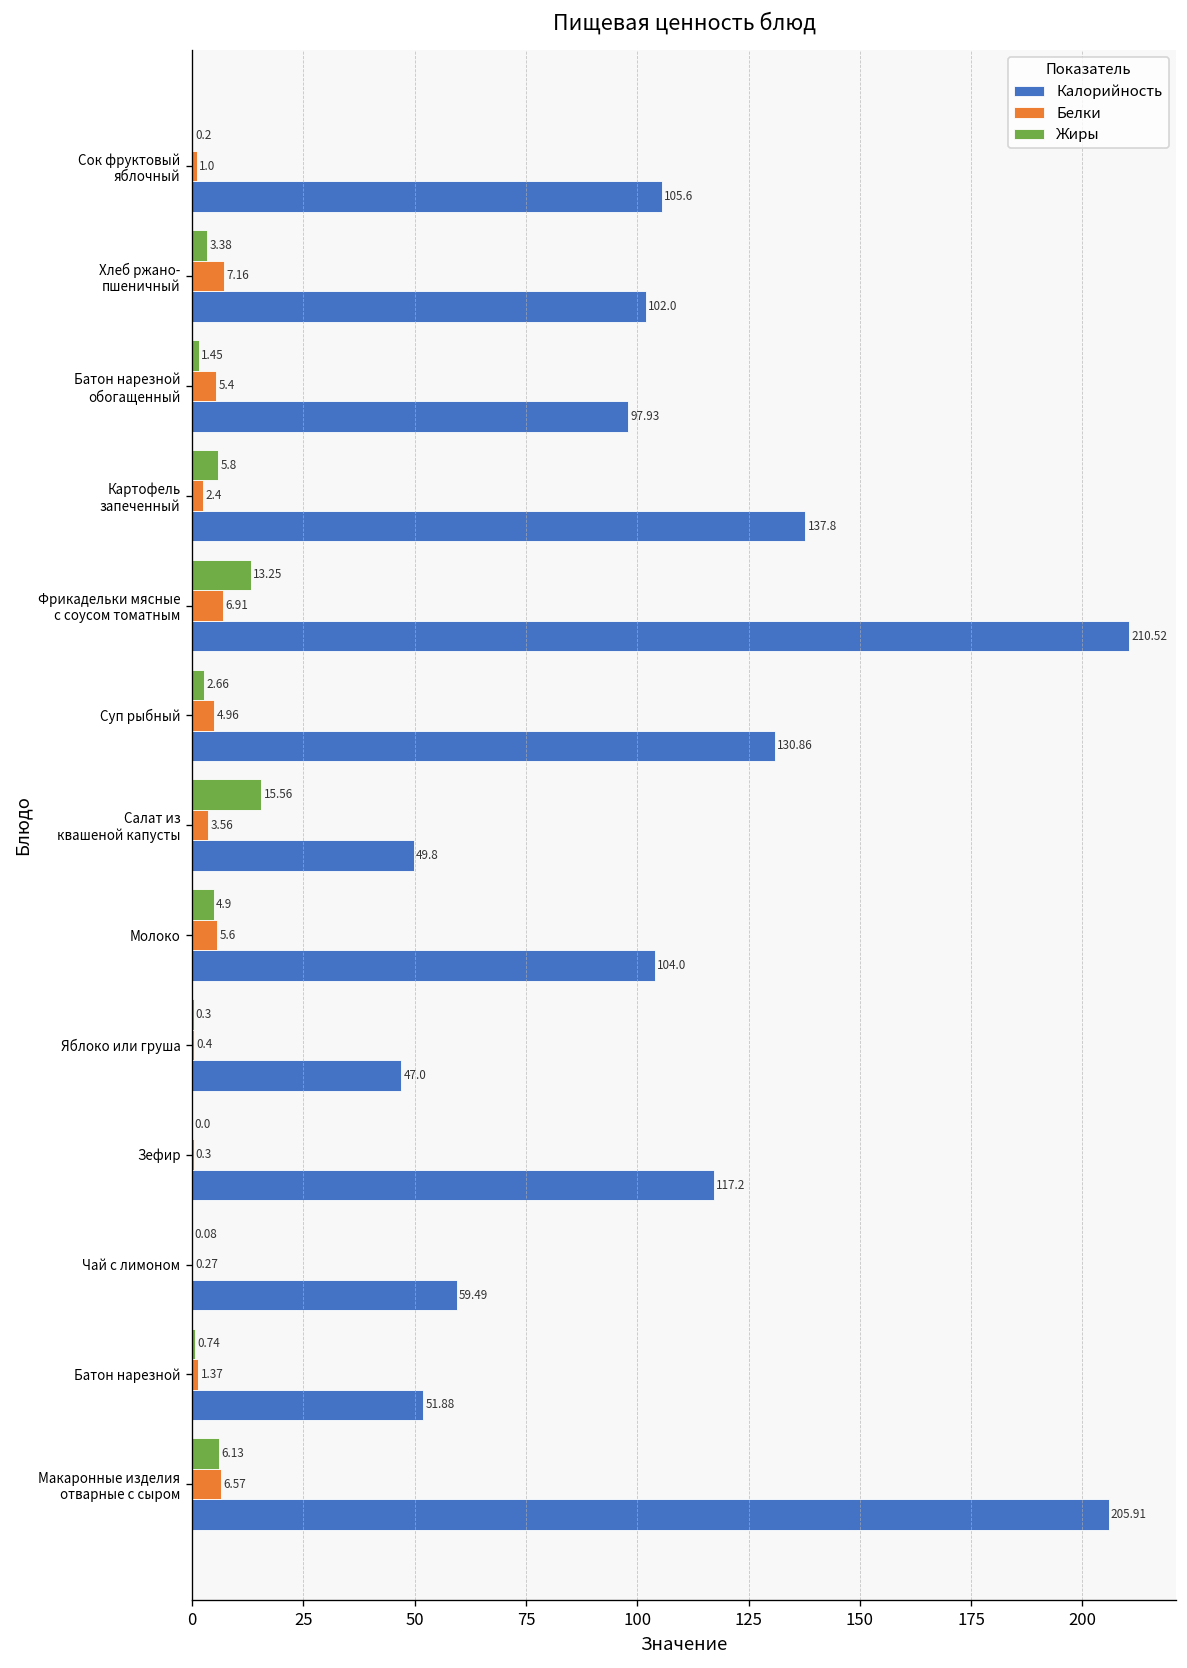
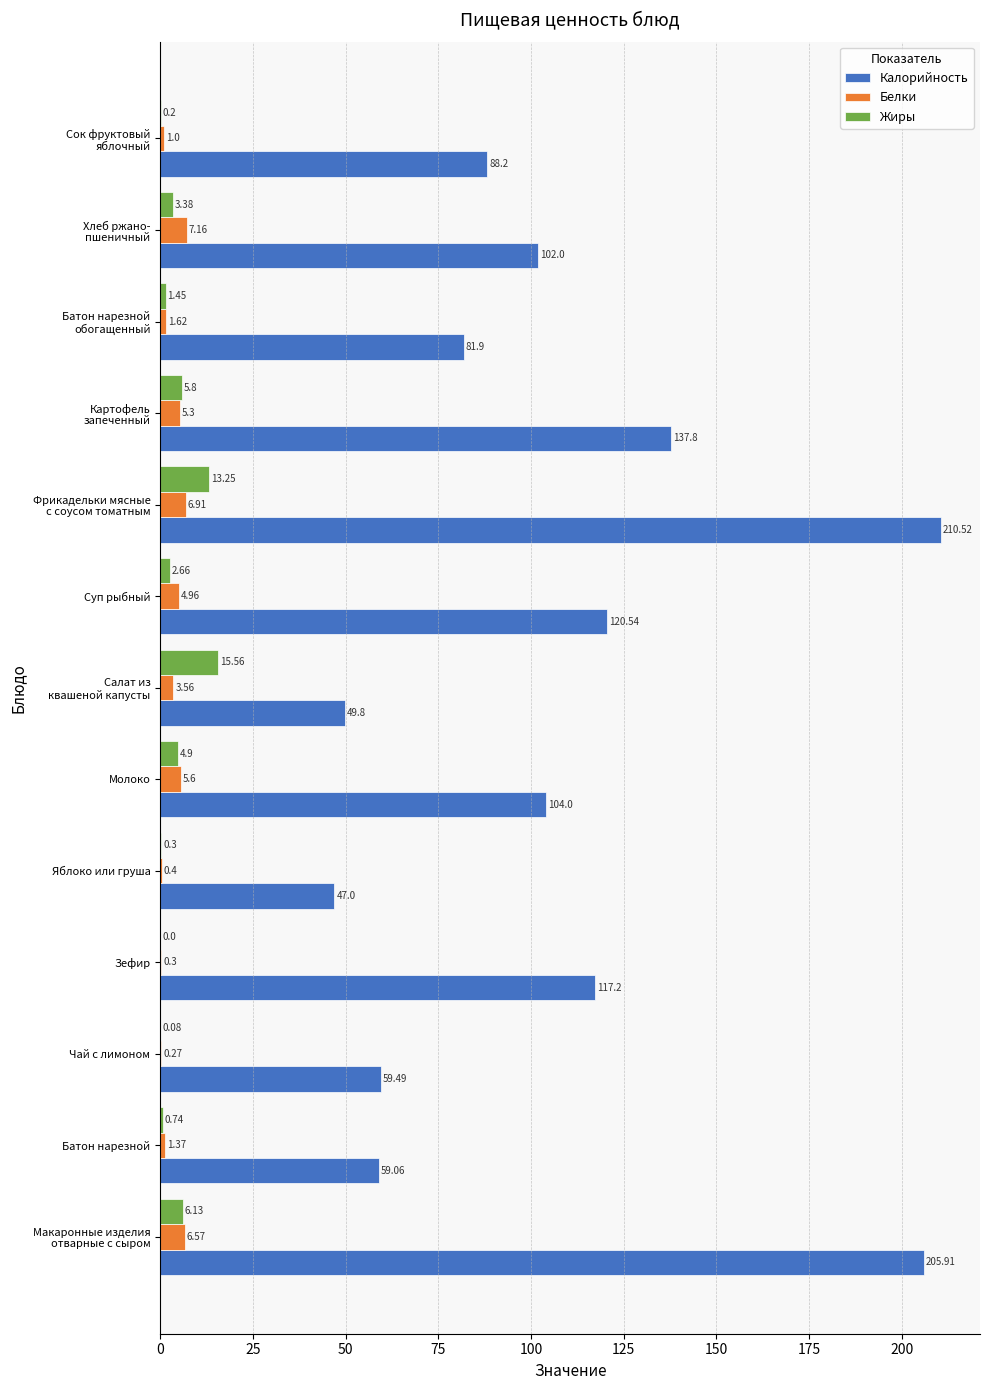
  {
    "Калорийность": {
-     "Сок фруктовый яблочный": 105.6,
+     "Сок фруктовый яблочный": 88.2,
      "Хлеб ржано- пшеничный": 102.0,
-     "Батон нарезной обогащенный": 97.93,
+     "Батон нарезной обогащенный": 81.9,
      "Картофель запеченный": 137.8,
      "Фрикадельки мясные с соусом томатным": 210.52,
-     "Суп рыбный": 130.86,
+     "Суп рыбный": 120.54,
      "Салат из квашеной капусты": 49.8,
      "Молоко": 104.0,
      "Яблоко или груша": 47.0,
      "Зефир": 117.2,
      "Чай с лимоном": 59.49,
-     "Батон нарезной": 51.88,
+     "Батон нарезной": 59.06,
      "Макаронные изделия отварные с сыром": 205.91
    },
    "Белки": {
      "Сок фруктовый яблочный": 1.0,
      "Хлеб ржано- пшеничный": 7.16,
-     "Батон нарезной обогащенный": 5.4,
-     "Картофель запеченный": 2.4,
+     "Батон нарезной обогащенный": 1.62,
+     "Картофель запеченный": 5.3,
      "Фрикадельки мясные с соусом томатным": 6.91,
      "Суп рыбный": 4.96,
      "Салат из квашеной капусты": 3.56,
      "Молоко": 5.6,
      "Яблоко или груша": 0.4,
      "Зефир": 0.3,
      "Чай с лимоном": 0.27,
      "Батон нарезной": 1.37,
      "Макаронные изделия отварные с сыром": 6.57
    },
    "Жиры": {
      "Сок фруктовый яблочный": 0.2,
      "Хлеб ржано- пшеничный": 3.38,
      "Батон нарезной обогащенный": 1.45,
      "Картофель запеченный": 5.8,
      "Фрикадельки мясные с соусом томатным": 13.25,
      "Суп рыбный": 2.66,
      "Салат из квашеной капусты": 15.56,
      "Молоко": 4.9,
      "Яблоко или груша": 0.3,
      "Зефир": 0.0,
      "Чай с лимоном": 0.08,
      "Батон нарезной": 0.74,
      "Макаронные изделия отварные с сыром": 6.13
    }
  }
